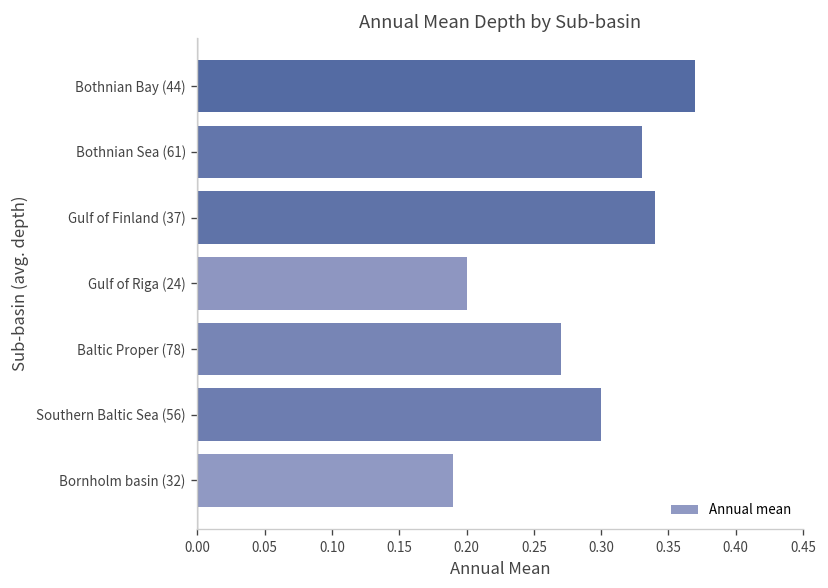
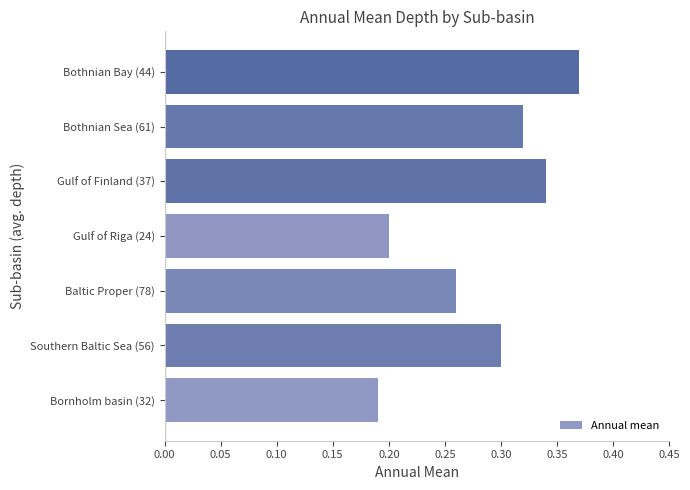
  {
    "Bothnian Bay (44)": 0.37,
-   "Bothnian Sea (61)": 0.33,
+   "Bothnian Sea (61)": 0.32,
    "Gulf of Finland (37)": 0.34,
    "Gulf of Riga (24)": 0.20,
-   "Baltic Proper (78)": 0.27,
+   "Baltic Proper (78)": 0.26,
    "Southern Baltic Sea (56)": 0.30,
    "Bornholm basin (32)": 0.19
  }
